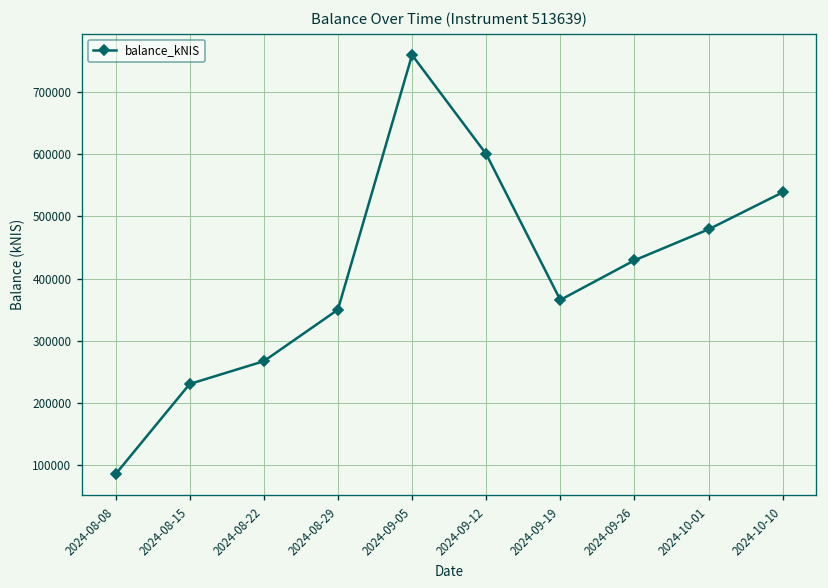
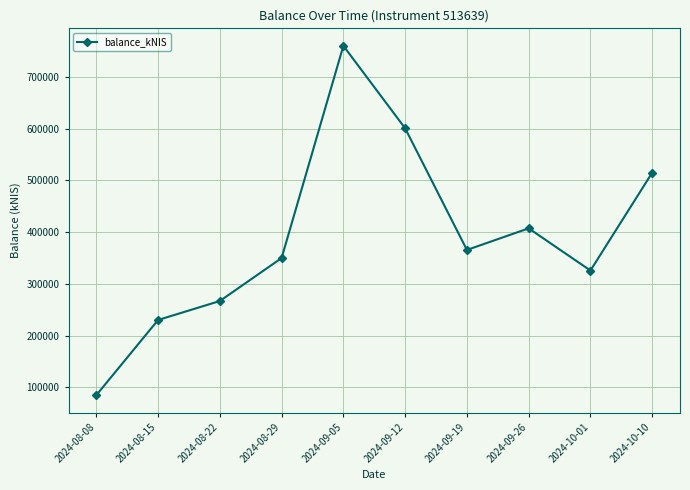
  {
    "2024-08-08": 90000,
    "2024-08-15": 230000,
    "2024-08-22": 270000,
    "2024-08-29": 350000,
    "2024-09-05": 760000,
    "2024-09-12": 600000,
    "2024-09-19": 370000,
-   "2024-09-26": 430000,
-   "2024-10-01": 480000,
-   "2024-10-10": 540000
+   "2024-09-26": 410000,
+   "2024-10-01": 330000,
+   "2024-10-10": 510000
  }
